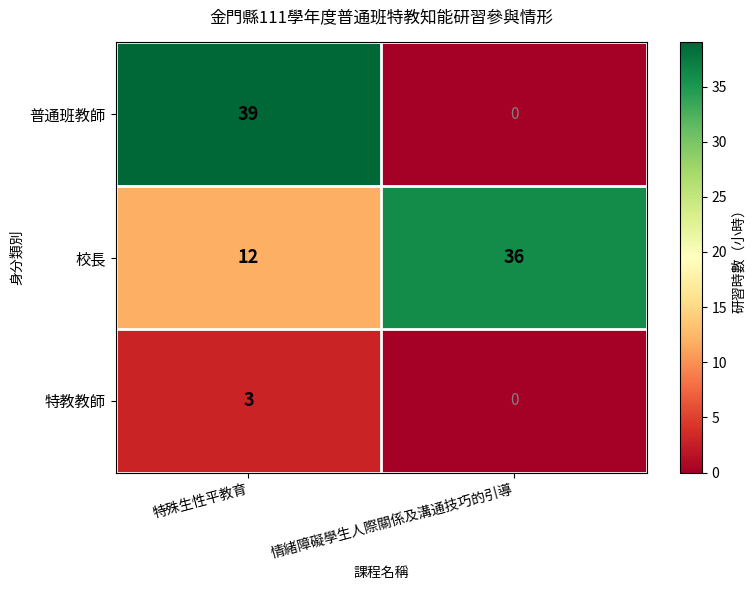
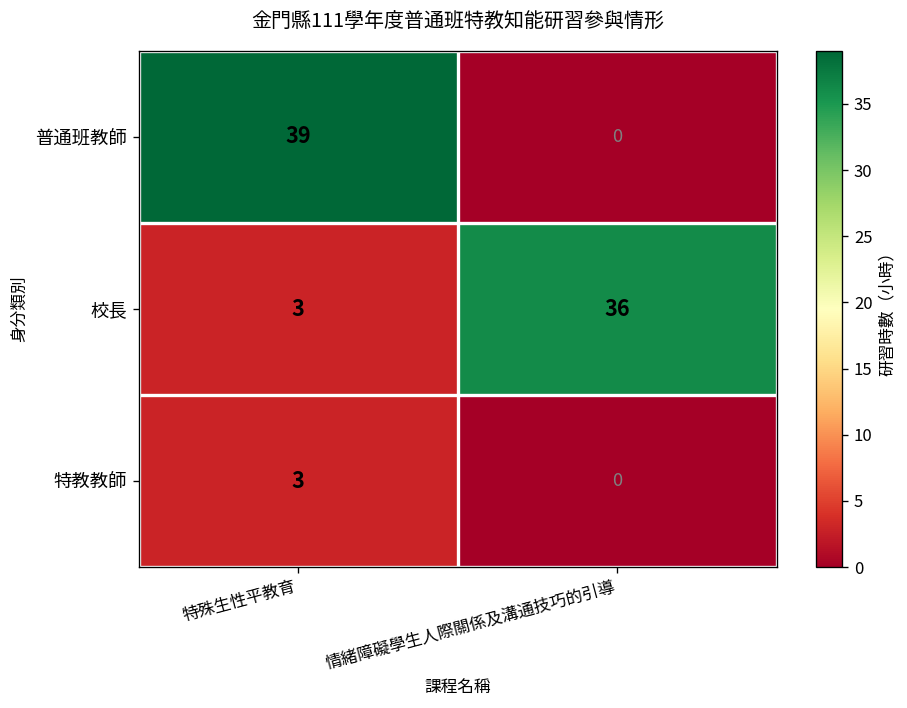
  {
    "普通班教師": {
      "特殊生性平教育": 39,
      "情緒障礙學生人際關係及溝通技巧的引導": 0
    },
    "校長": {
-     "特殊生性平教育": 12,
+     "特殊生性平教育": 3,
      "情緒障礙學生人際關係及溝通技巧的引導": 36
    },
    "特教教師": {
      "特殊生性平教育": 3,
      "情緒障礙學生人際關係及溝通技巧的引導": 0
    }
  }
